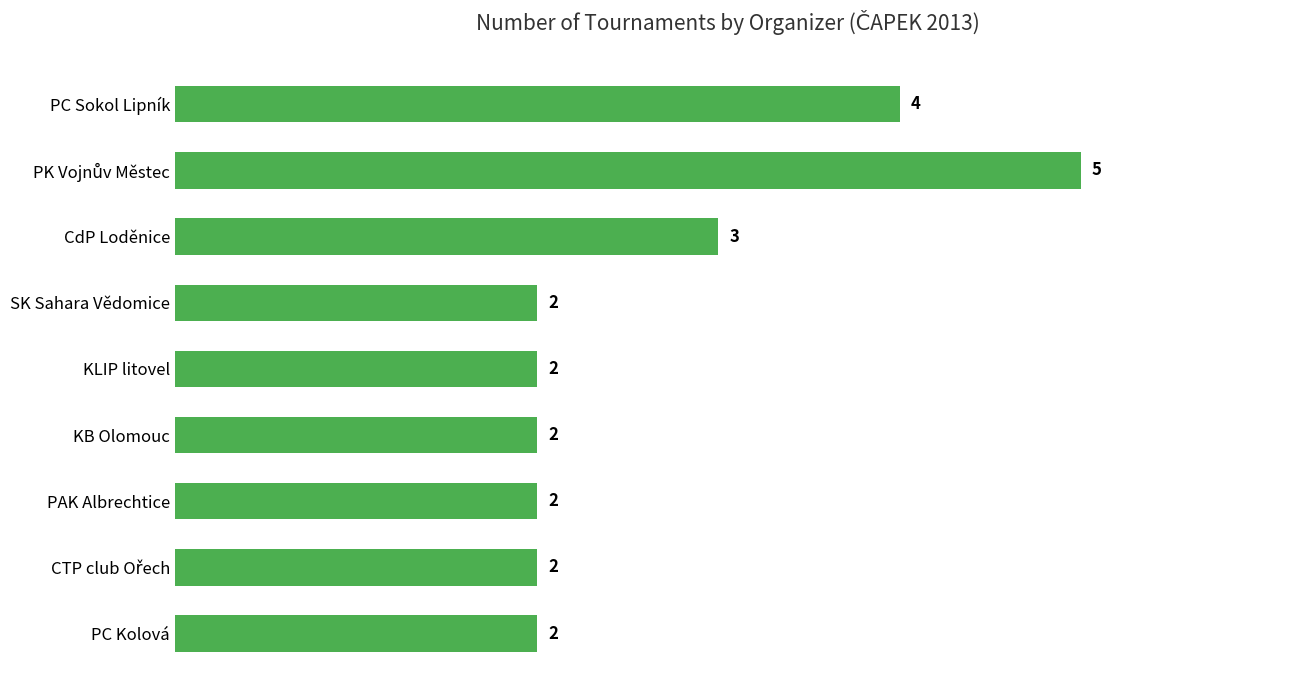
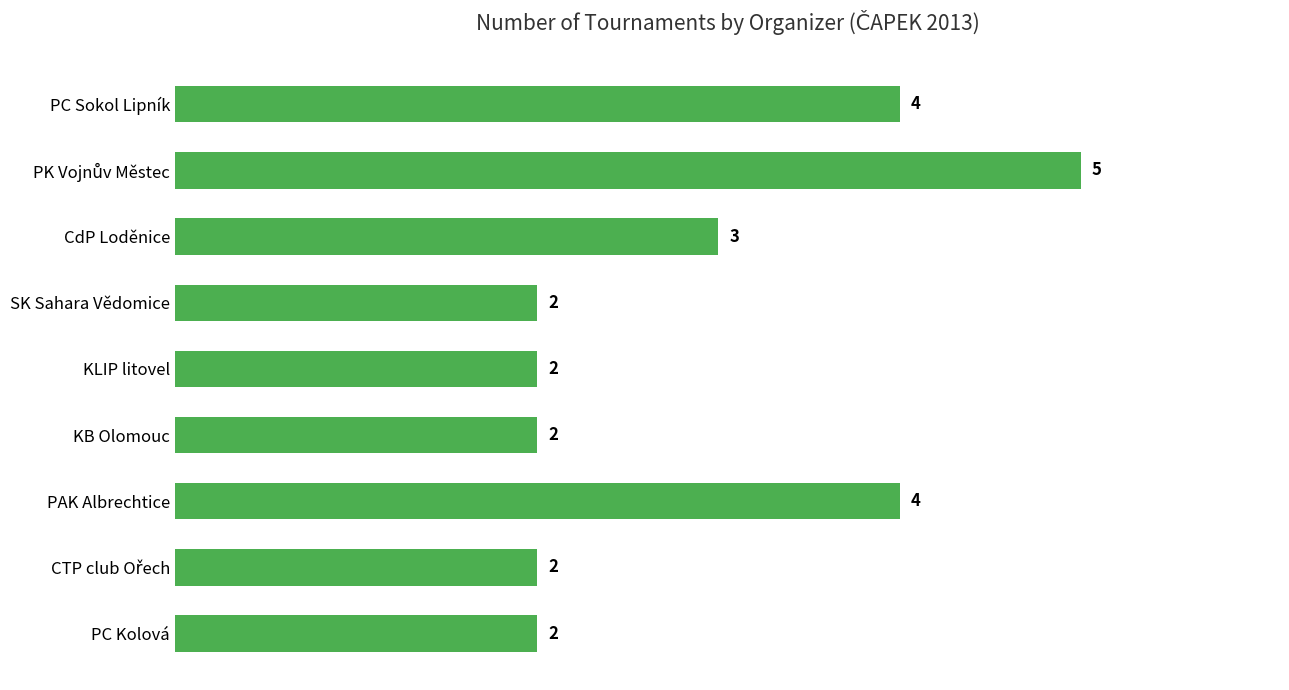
  {
    "PC Sokol Lipník": 4,
    "PK Vojnův Městec": 5,
    "CdP Loděnice": 3,
    "SK Sahara Vědomice": 2,
    "KLIP litovel": 2,
    "KB Olomouc": 2,
-   "PAK Albrechtice": 2,
+   "PAK Albrechtice": 4,
    "CTP club Ořech": 2,
    "PC Kolová": 2
  }
